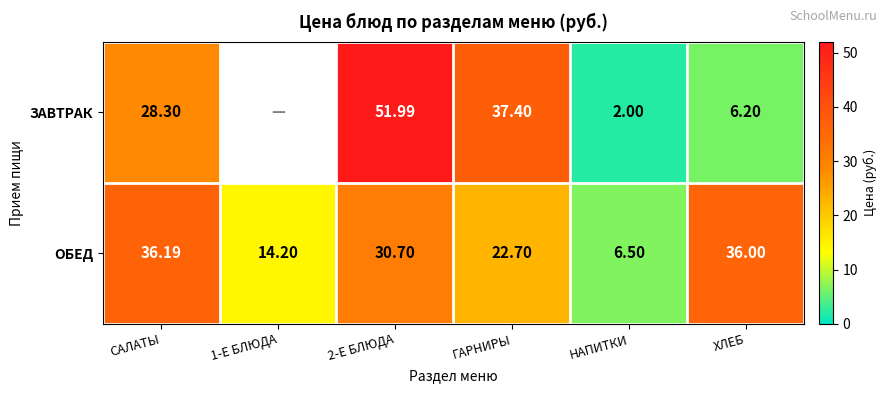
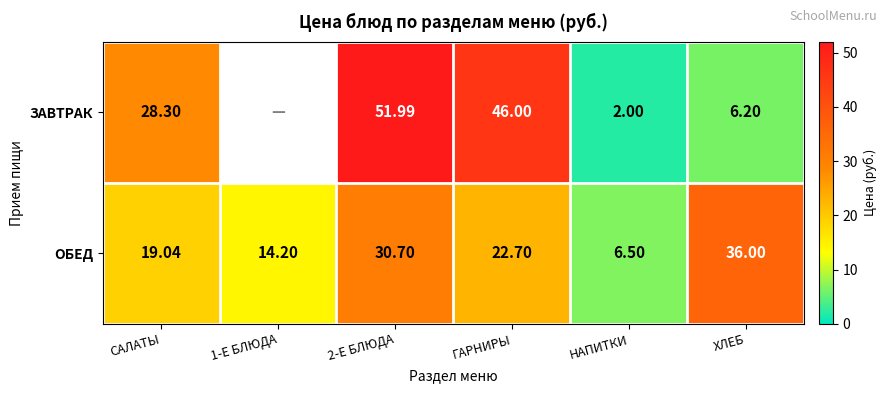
  {
    "ЗАВТРАК": {
      "САЛАТЫ": 28.30,
      "2-Е БЛЮДА": 51.99,
-     "ГАРНИРЫ": 37.40,
+     "ГАРНИРЫ": 46.00,
      "НАПИТКИ": 2.00,
      "ХЛЕБ": 6.20
    },
    "ОБЕД": {
-     "САЛАТЫ": 36.19,
+     "САЛАТЫ": 19.04,
      "1-Е БЛЮДА": 14.20,
      "2-Е БЛЮДА": 30.70,
      "ГАРНИРЫ": 22.70,
      "НАПИТКИ": 6.50,
      "ХЛЕБ": 36.00
    }
  }
